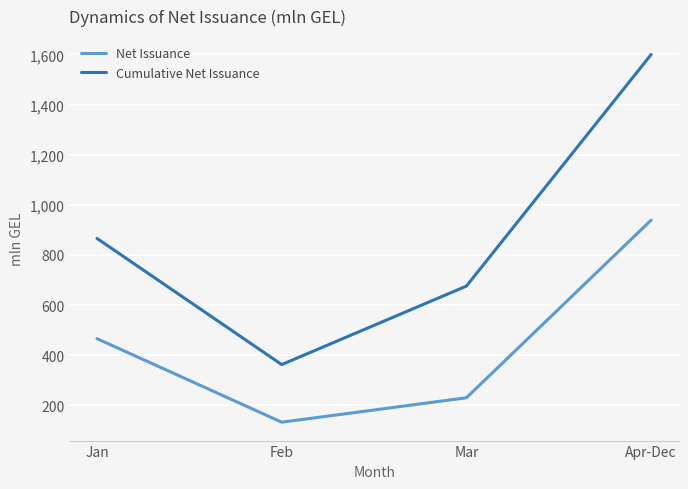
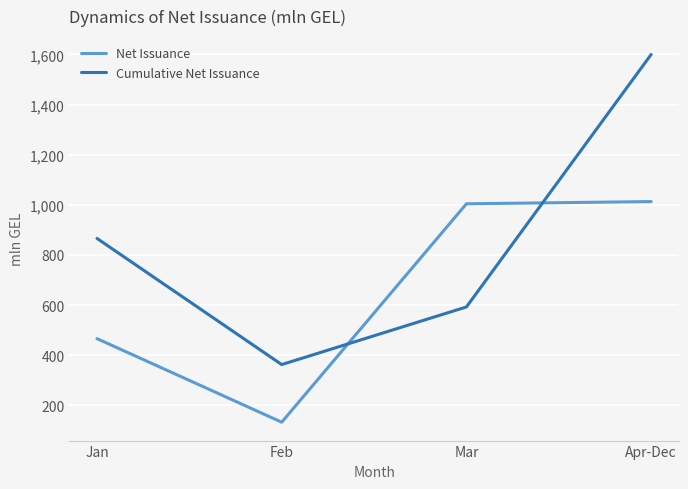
  {
    "Net Issuance": {
      "Jan": "470",
      "Feb": "130",
-     "Mar": "230",
-     "Apr-Dec": "940"
+     "Mar": "1,000",
+     "Apr-Dec": "1,010"
    },
    "Cumulative Net Issuance": {
      "Jan": "870",
      "Feb": "360",
-     "Mar": "680",
+     "Mar": "590",
      "Apr-Dec": "1,600"
    }
  }
